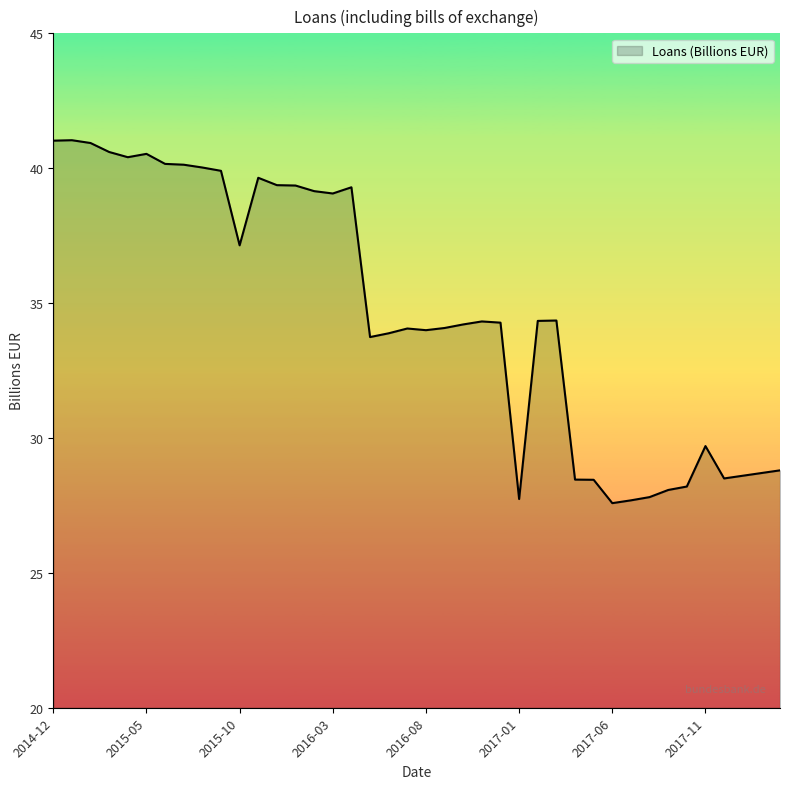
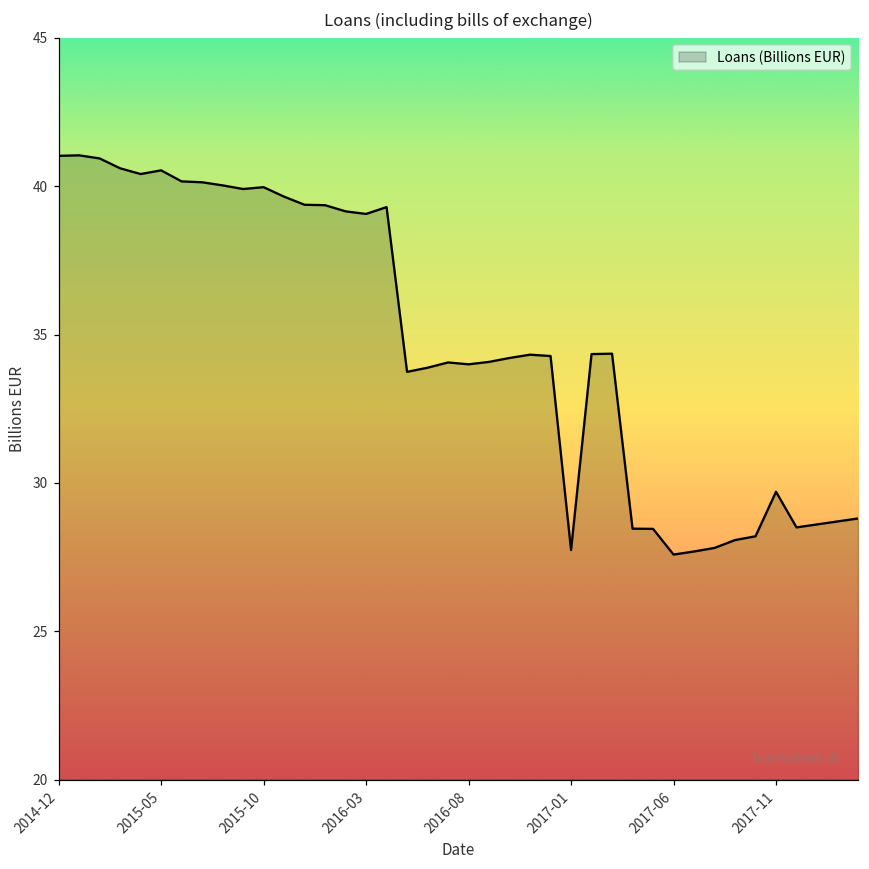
  {
    "2014-12": 41.0,
    "2015-05": 40.5,
-   "2015-10": 37.1,
+   "2015-10": 40.0,
    "2016-03": 39.1,
    "2016-08": 34.0,
    "2017-01": 27.7,
    "2017-06": 27.6,
    "2017-11": 29.7
  }
